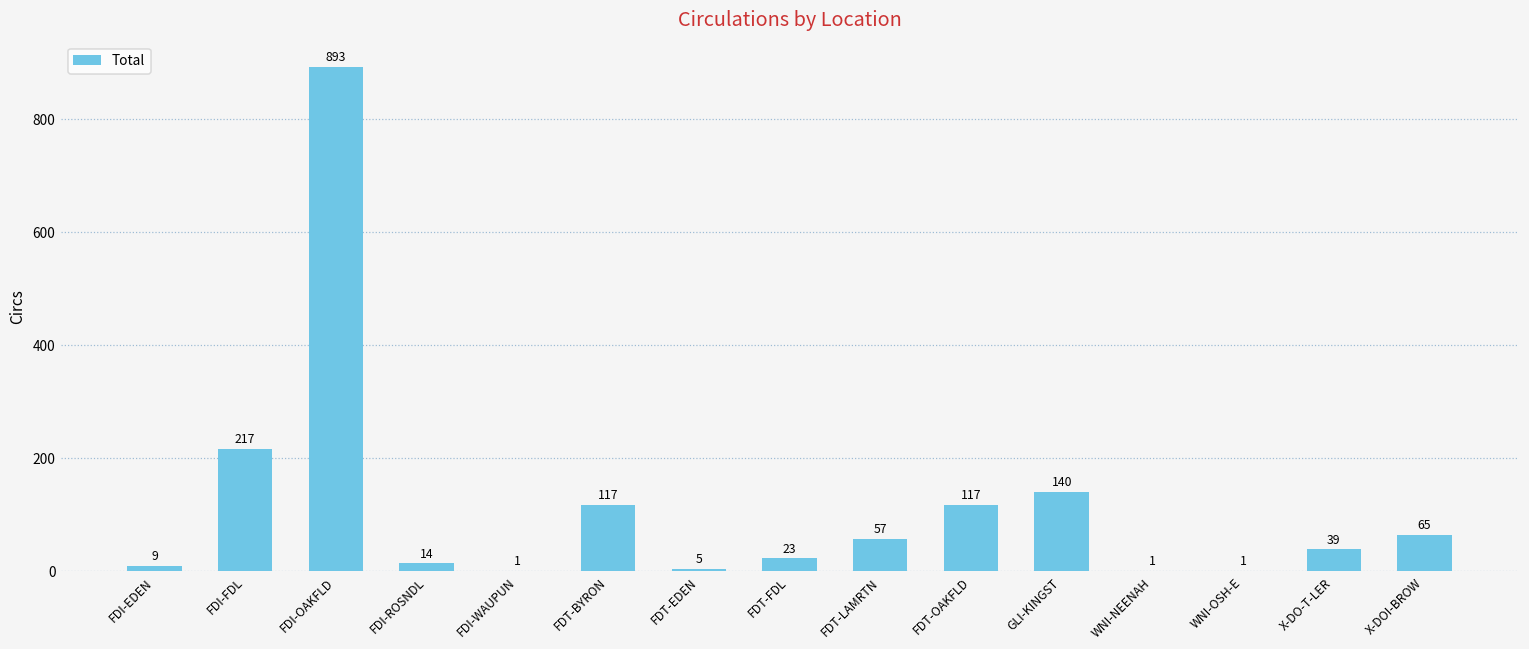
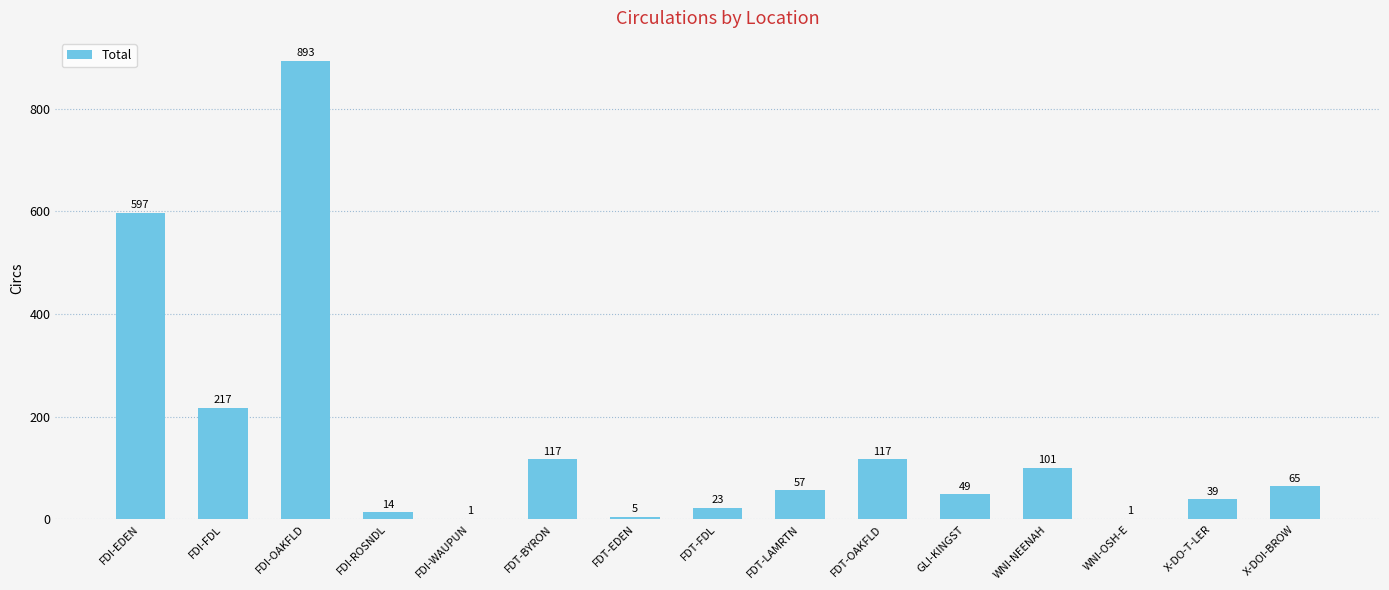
  {
-   "FDI-EDEN": 9,
+   "FDI-EDEN": 597,
    "FDI-FDL": 217,
    "FDI-OAKFLD": 893,
    "FDI-ROSNDL": 14,
    "FDI-WAUPUN": 1,
    "FDT-BYRON": 117,
    "FDT-EDEN": 5,
    "FDT-FDL": 23,
    "FDT-LAMRTN": 57,
    "FDT-OAKFLD": 117,
-   "GLI-KINGST": 140,
-   "WNI-NEENAH": 1,
+   "GLI-KINGST": 49,
+   "WNI-NEENAH": 101,
    "WNI-OSH-E": 1,
    "X-DO-T-LER": 39,
    "X-DOI-BROW": 65
  }
